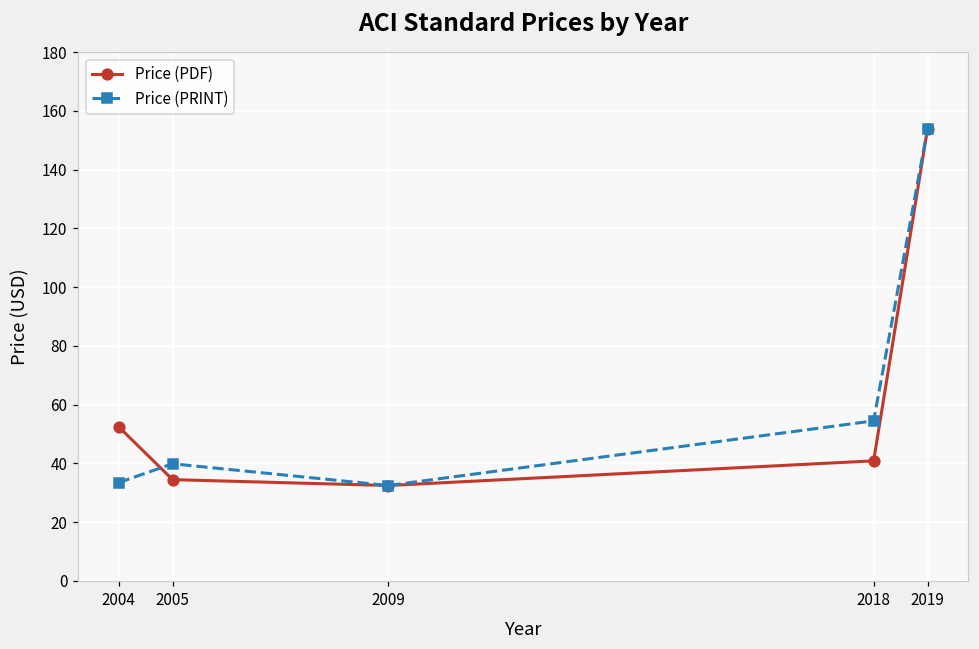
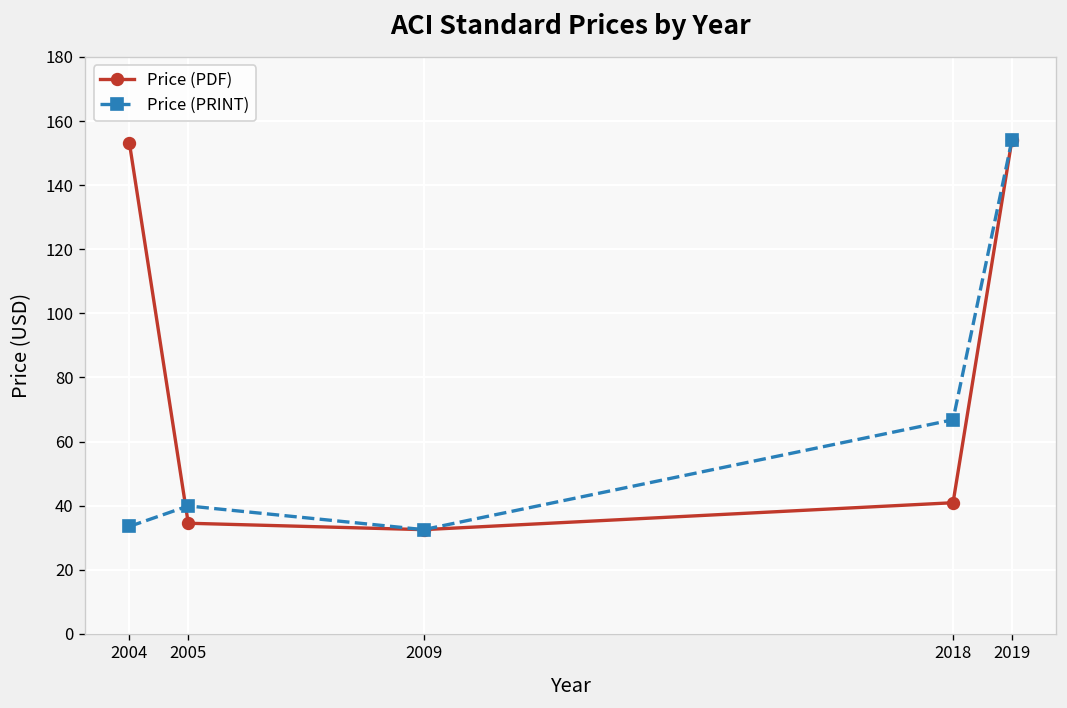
  {
    "Price (PDF)": {
-     "2004": 53,
+     "2004": 153,
      "2005": 35,
      "2018": 41
    },
    "Price (PRINT)": {
      "2004": 34,
      "2005": 40,
-     "2018": 55
+     "2018": 67
    }
  }
